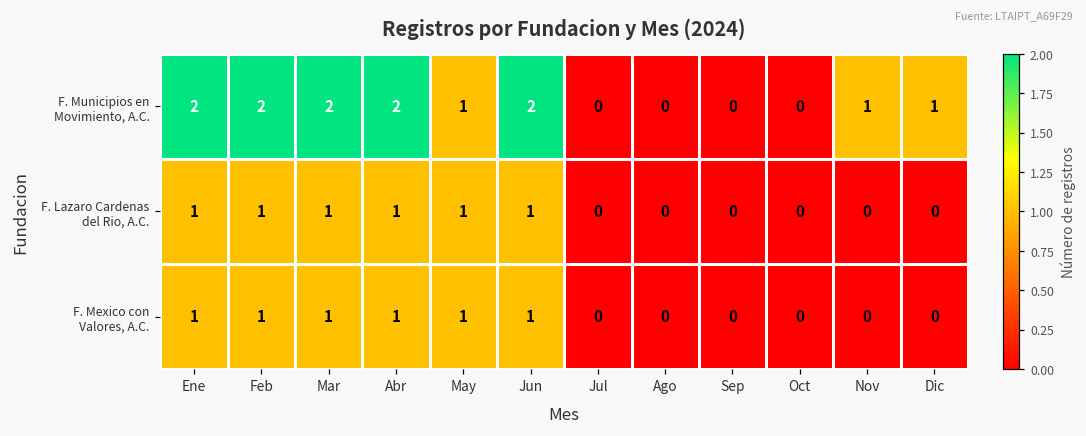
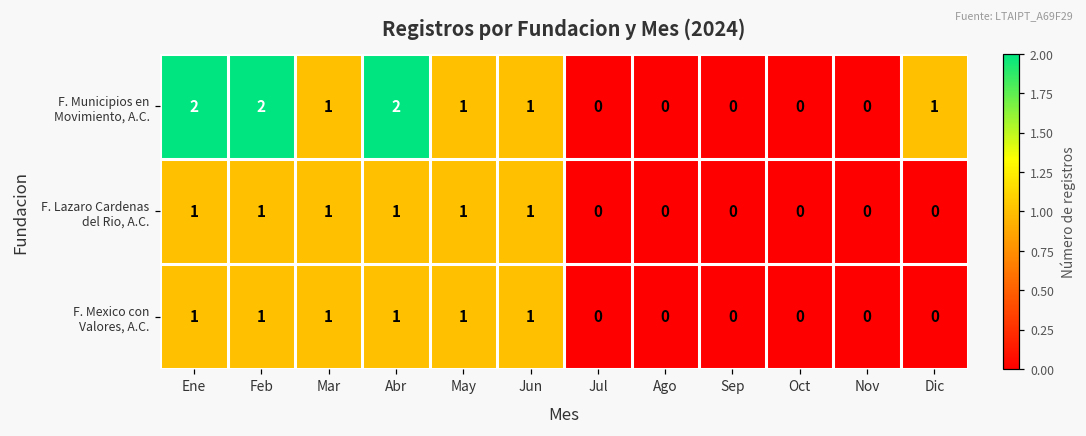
  {
    "F. Municipios en Movimiento, A.C.": {
      "Ene": 2,
      "Feb": 2,
-     "Mar": 2,
+     "Mar": 1,
      "Abr": 2,
      "May": 1,
-     "Jun": 2,
+     "Jun": 1,
      "Jul": 0,
      "Ago": 0,
      "Sep": 0,
      "Oct": 0,
-     "Nov": 1,
+     "Nov": 0,
      "Dic": 1
    },
    "F. Lazaro Cardenas del Rio, A.C.": {
      "Ene": 1,
      "Feb": 1,
      "Mar": 1,
      "Abr": 1,
      "May": 1,
      "Jun": 1,
      "Jul": 0,
      "Ago": 0,
      "Sep": 0,
      "Oct": 0,
      "Nov": 0,
      "Dic": 0
    },
    "F. Mexico con Valores, A.C.": {
      "Ene": 1,
      "Feb": 1,
      "Mar": 1,
      "Abr": 1,
      "May": 1,
      "Jun": 1,
      "Jul": 0,
      "Ago": 0,
      "Sep": 0,
      "Oct": 0,
      "Nov": 0,
      "Dic": 0
    }
  }
